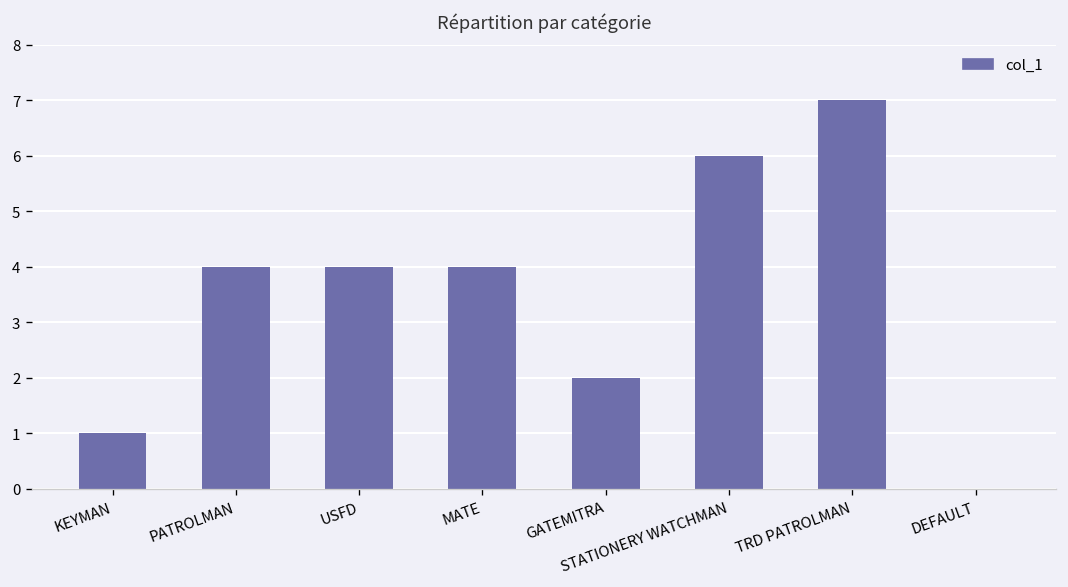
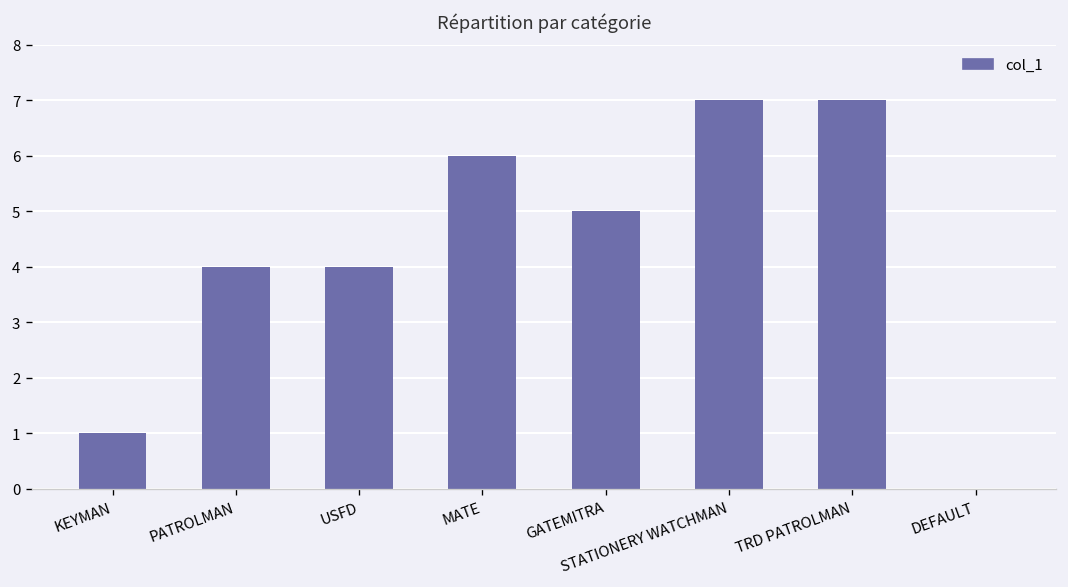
  {
    "KEYMAN": 1,
    "PATROLMAN": 4,
    "USFD": 4,
-   "MATE": 4,
-   "GATEMITRA": 2,
-   "STATIONERY WATCHMAN": 6,
+   "MATE": 6,
+   "GATEMITRA": 5,
+   "STATIONERY WATCHMAN": 7,
    "TRD PATROLMAN": 7,
    "DEFAULT": 0
  }
